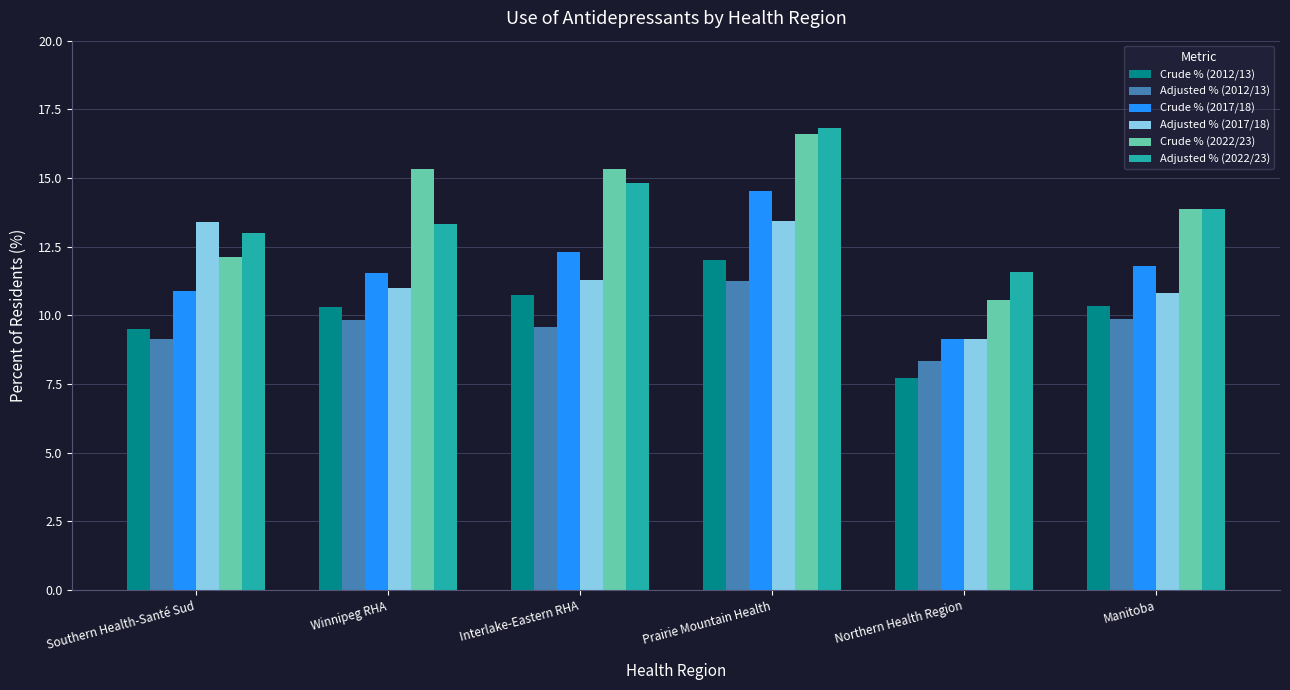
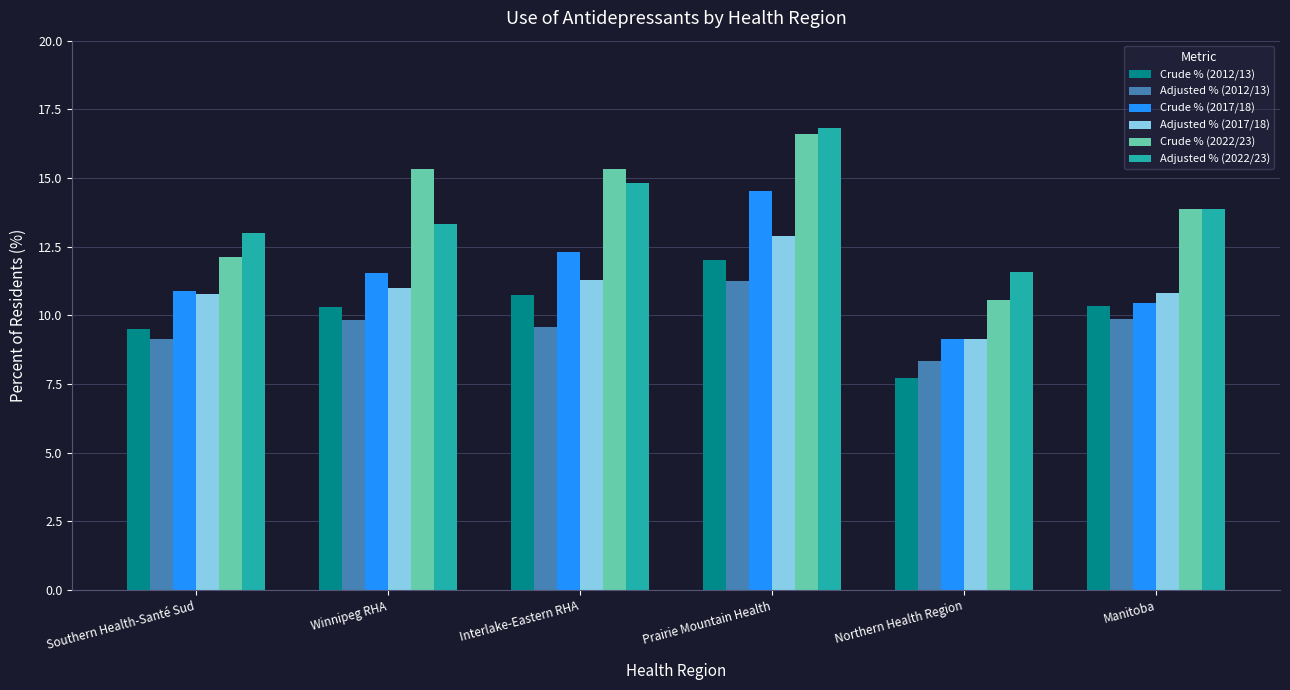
  {
    "Adjusted % (2012/13)": {
      "Southern Health-Santé Sud": 9.2,
      "Winnipeg RHA": 9.8,
      "Interlake-Eastern RHA": 9.6,
      "Prairie Mountain Health": 11.2,
      "Northern Health Region": 8.3,
      "Manitoba": 9.9
    },
    "Crude % (2017/18)": {
      "Southern Health-Santé Sud": 10.9,
      "Winnipeg RHA": 11.5,
      "Interlake-Eastern RHA": 12.3,
      "Prairie Mountain Health": 14.5,
      "Northern Health Region": 9.1,
-     "Manitoba": 11.8
+     "Manitoba": 10.4
    },
    "Adjusted % (2017/18)": {
-     "Southern Health-Santé Sud": 13.4,
+     "Southern Health-Santé Sud": 10.8,
      "Winnipeg RHA": 11.0,
      "Interlake-Eastern RHA": 11.3,
-     "Prairie Mountain Health": 13.4,
+     "Prairie Mountain Health": 12.9,
      "Northern Health Region": 9.2,
      "Manitoba": 10.8
    },
    "Crude % (2022/23)": {
      "Southern Health-Santé Sud": 12.1,
      "Winnipeg RHA": 15.3,
      "Interlake-Eastern RHA": 15.3,
      "Prairie Mountain Health": 16.6,
      "Northern Health Region": 10.6,
      "Manitoba": 13.9
    }
  }
